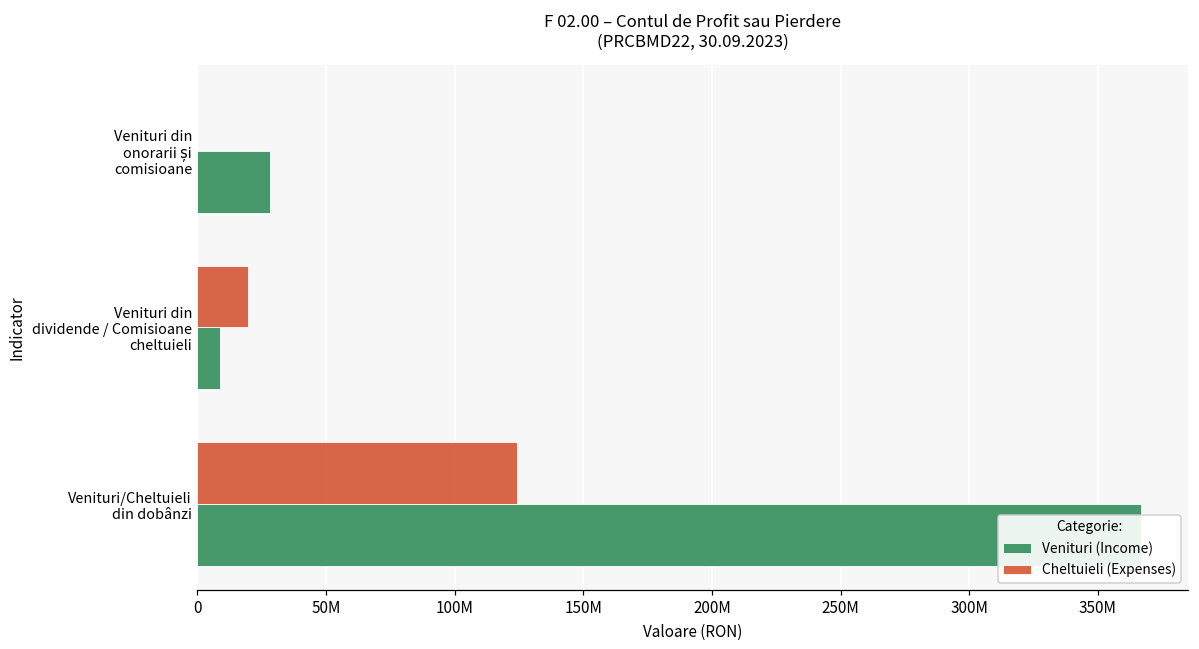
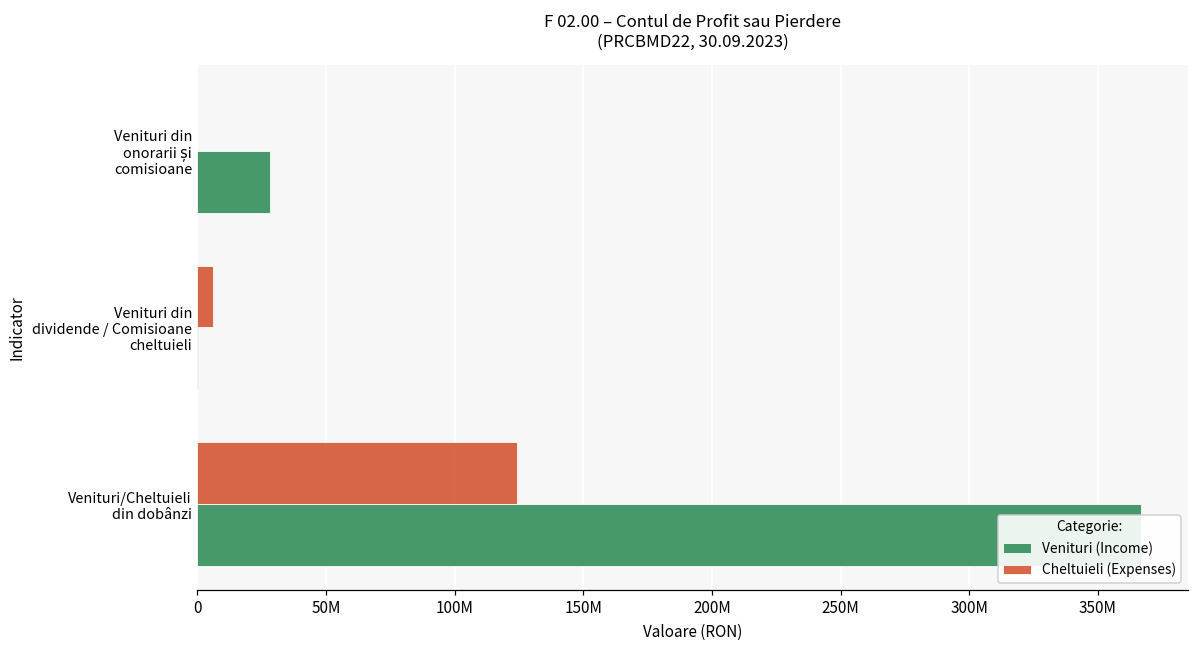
  {
    "Venituri (Income)": {
      "Venituri din onorarii și comisioane": 28000000,
-     "Venituri din dividende / Comisioane cheltuieli": 9000000
+     "Venituri din dividende / Comisioane cheltuieli": 0
    },
    "Cheltuieli (Expenses)": {
      "Venituri din onorarii și comisioane": 0,
-     "Venituri din dividende / Comisioane cheltuieli": 20000000,
+     "Venituri din dividende / Comisioane cheltuieli": 6000000,
      "Venituri/Cheltuieli din dobânzi": 124000000
    }
  }
